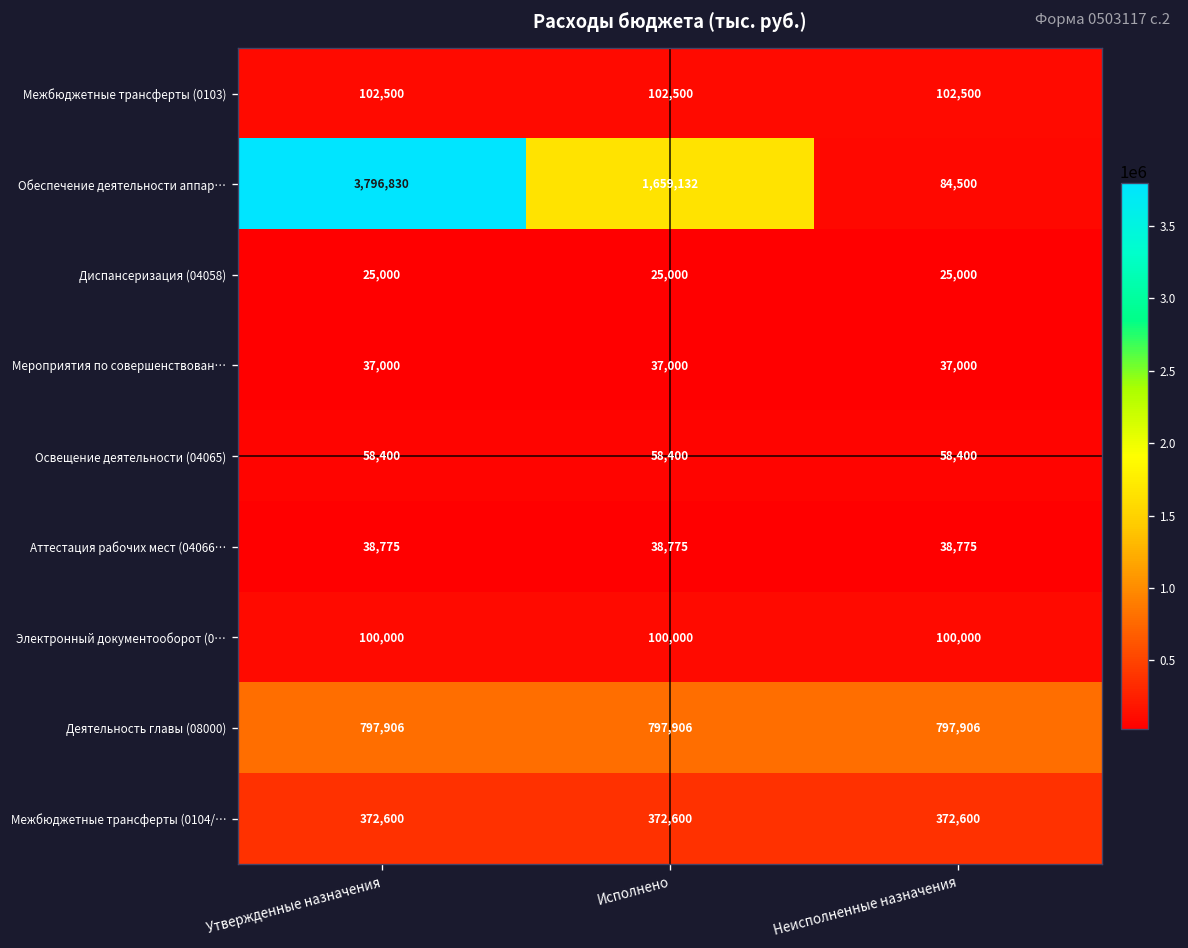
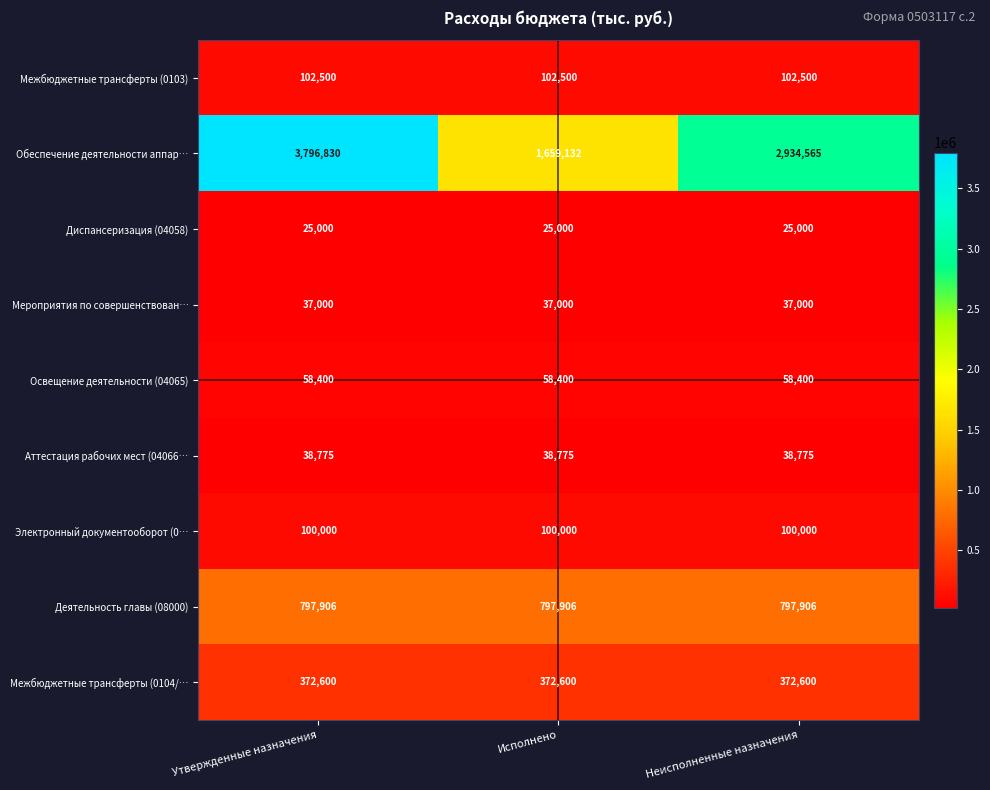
  {
    "Межбюджетные трансферты (0103)": {
      "Утвержденные назначения": "102,500",
      "Исполнено": "102,500",
      "Неисполненные назначения": "102,500"
    },
    "Обеспечение деятельности аппар…": {
      "Утвержденные назначения": "3,796,830",
      "Исполнено": "1,659,132",
-     "Неисполненные назначения": "84,500"
+     "Неисполненные назначения": "2,934,565"
    },
    "Диспансеризация (04058)": {
      "Утвержденные назначения": "25,000",
      "Исполнено": "25,000",
      "Неисполненные назначения": "25,000"
    },
    "Мероприятия по совершенствован…": {
      "Утвержденные назначения": "37,000",
      "Исполнено": "37,000",
      "Неисполненные назначения": "37,000"
    },
    "Освещение деятельности (04065)": {
      "Утвержденные назначения": "58,400",
      "Исполнено": "58,400",
      "Неисполненные назначения": "58,400"
    },
    "Аттестация рабочих мест (04066…": {
      "Утвержденные назначения": "38,775",
      "Исполнено": "38,775",
      "Неисполненные назначения": "38,775"
    },
    "Электронный документооборот (0…": {
      "Утвержденные назначения": "100,000",
      "Исполнено": "100,000",
      "Неисполненные назначения": "100,000"
    },
    "Деятельность главы (08000)": {
      "Утвержденные назначения": "797,906",
      "Исполнено": "797,906",
      "Неисполненные назначения": "797,906"
    },
    "Межбюджетные трансферты (0104/…": {
      "Утвержденные назначения": "372,600",
      "Исполнено": "372,600",
      "Неисполненные назначения": "372,600"
    }
  }
